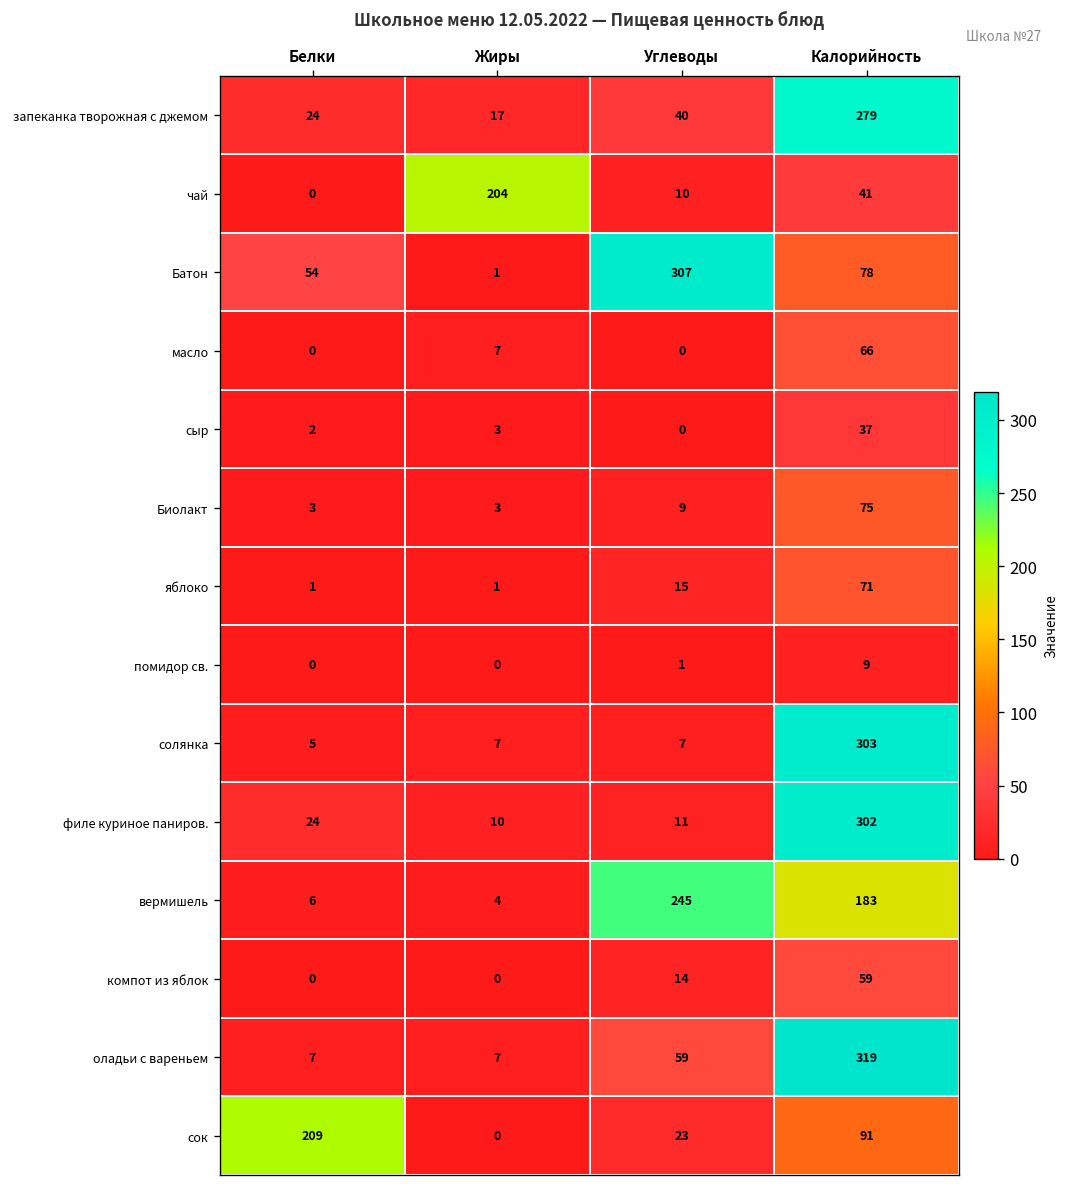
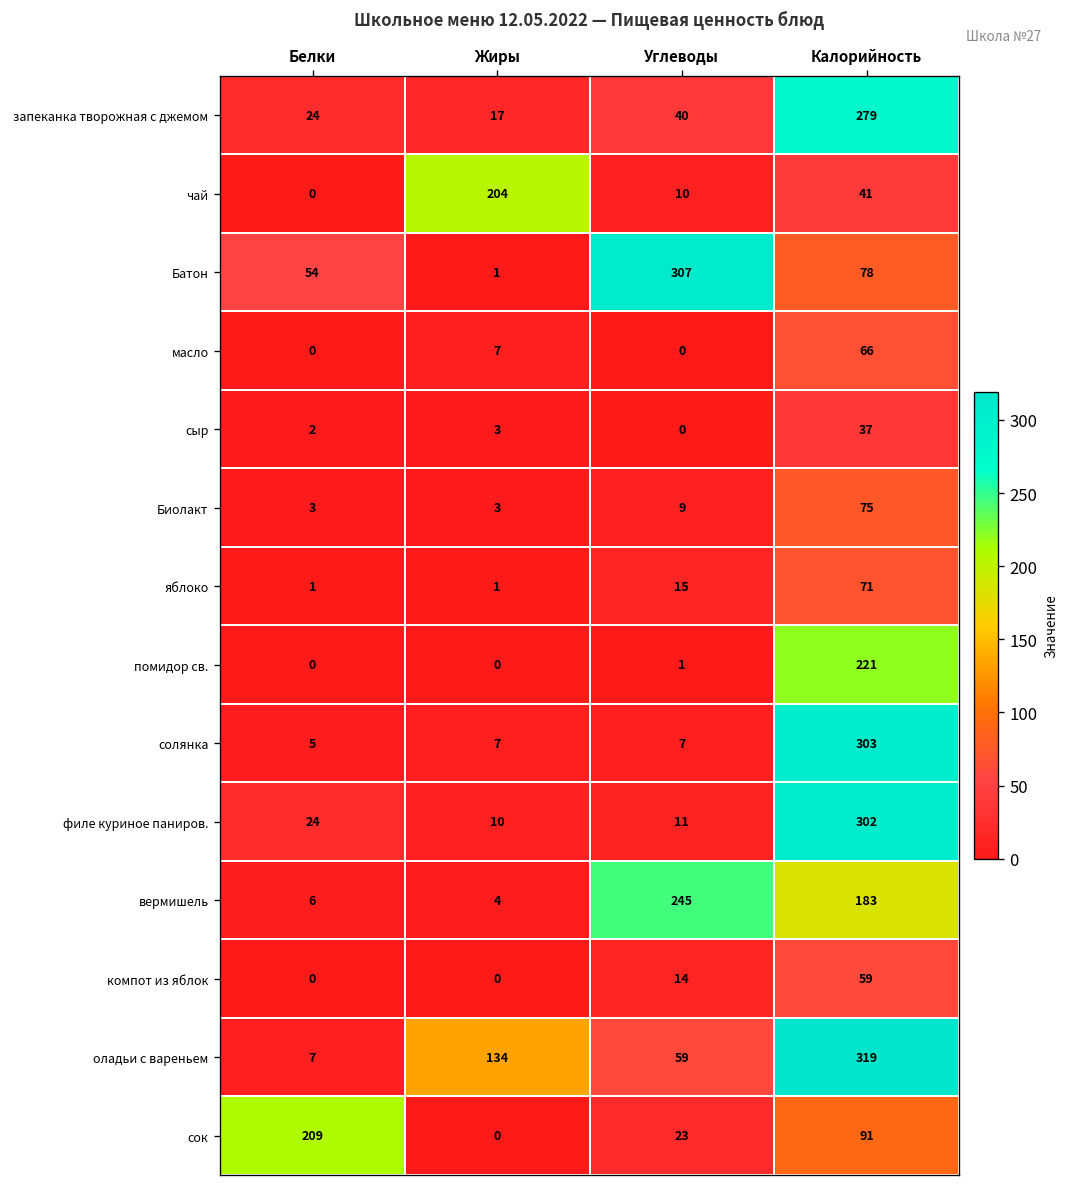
  {
    "запеканка творожная с джемом": {
      "Белки": 24,
      "Жиры": 17,
      "Углеводы": 40,
      "Калорийность": 279
    },
    "чай": {
      "Белки": 0,
      "Жиры": 204,
      "Углеводы": 10,
      "Калорийность": 41
    },
    "Батон": {
      "Белки": 54,
      "Жиры": 1,
      "Углеводы": 307,
      "Калорийность": 78
    },
    "масло": {
      "Белки": 0,
      "Жиры": 7,
      "Углеводы": 0,
      "Калорийность": 66
    },
    "сыр": {
      "Белки": 2,
      "Жиры": 3,
      "Углеводы": 0,
      "Калорийность": 37
    },
    "Биолакт": {
      "Белки": 3,
      "Жиры": 3,
      "Углеводы": 9,
      "Калорийность": 75
    },
    "яблоко": {
      "Белки": 1,
      "Жиры": 1,
      "Углеводы": 15,
      "Калорийность": 71
    },
    "помидор св.": {
      "Белки": 0,
      "Жиры": 0,
      "Углеводы": 1,
-     "Калорийность": 9
+     "Калорийность": 221
    },
    "солянка": {
      "Белки": 5,
      "Жиры": 7,
      "Углеводы": 7,
      "Калорийность": 303
    },
    "филе куриное паниров.": {
      "Белки": 24,
      "Жиры": 10,
      "Углеводы": 11,
      "Калорийность": 302
    },
    "вермишель": {
      "Белки": 6,
      "Жиры": 4,
      "Углеводы": 245,
      "Калорийность": 183
    },
    "компот из яблок": {
      "Белки": 0,
      "Жиры": 0,
      "Углеводы": 14,
      "Калорийность": 59
    },
    "оладьи с вареньем": {
      "Белки": 7,
-     "Жиры": 7,
+     "Жиры": 134,
      "Углеводы": 59,
      "Калорийность": 319
    },
    "сок": {
      "Белки": 209,
      "Жиры": 0,
      "Углеводы": 23,
      "Калорийность": 91
    }
  }
